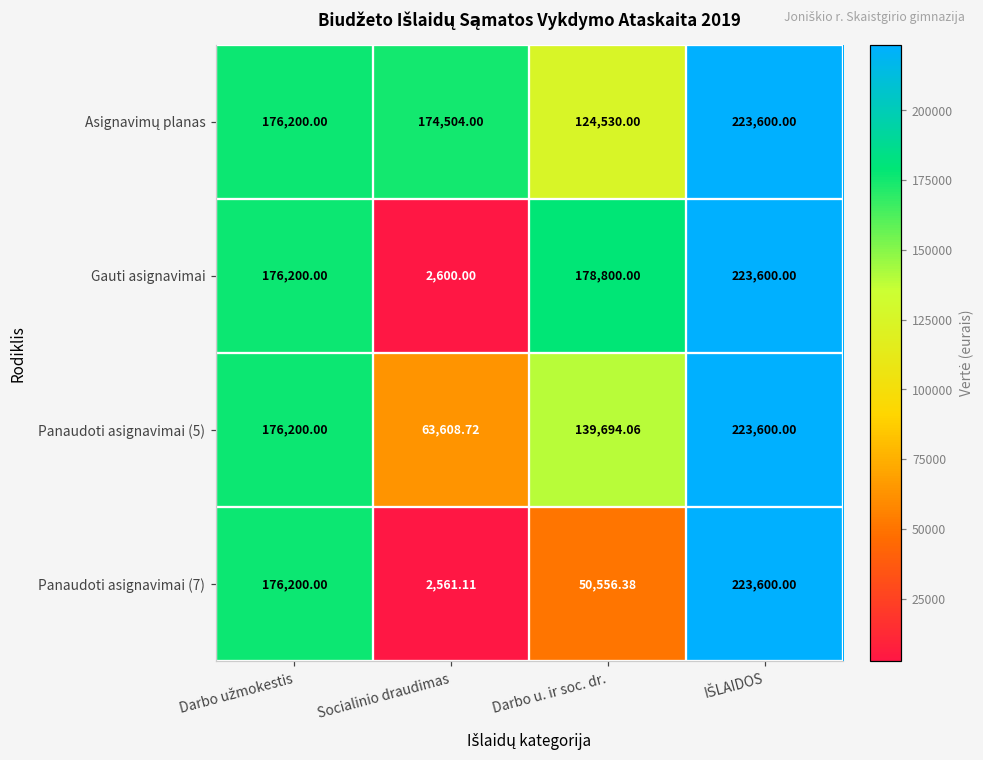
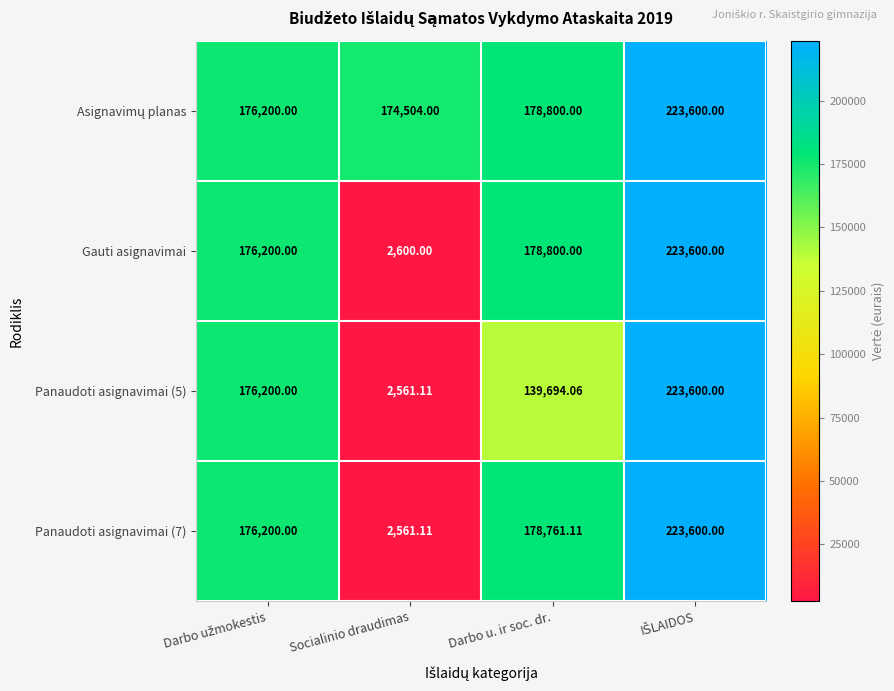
  {
    "Asignavimų planas": {
      "Darbo užmokestis": "176,200.00",
      "Socialinio draudimas": "174,504.00",
-     "Darbo u. ir soc. dr.": "124,530.00",
+     "Darbo u. ir soc. dr.": "178,800.00",
      "IŠLAIDOS": "223,600.00"
    },
    "Gauti asignavimai": {
      "Darbo užmokestis": "176,200.00",
      "Socialinio draudimas": "2,600.00",
      "Darbo u. ir soc. dr.": "178,800.00",
      "IŠLAIDOS": "223,600.00"
    },
    "Panaudoti asignavimai (5)": {
      "Darbo užmokestis": "176,200.00",
-     "Socialinio draudimas": "63,608.72",
+     "Socialinio draudimas": "2,561.11",
      "Darbo u. ir soc. dr.": "139,694.06",
      "IŠLAIDOS": "223,600.00"
    },
    "Panaudoti asignavimai (7)": {
      "Darbo užmokestis": "176,200.00",
      "Socialinio draudimas": "2,561.11",
-     "Darbo u. ir soc. dr.": "50,556.38",
+     "Darbo u. ir soc. dr.": "178,761.11",
      "IŠLAIDOS": "223,600.00"
    }
  }
